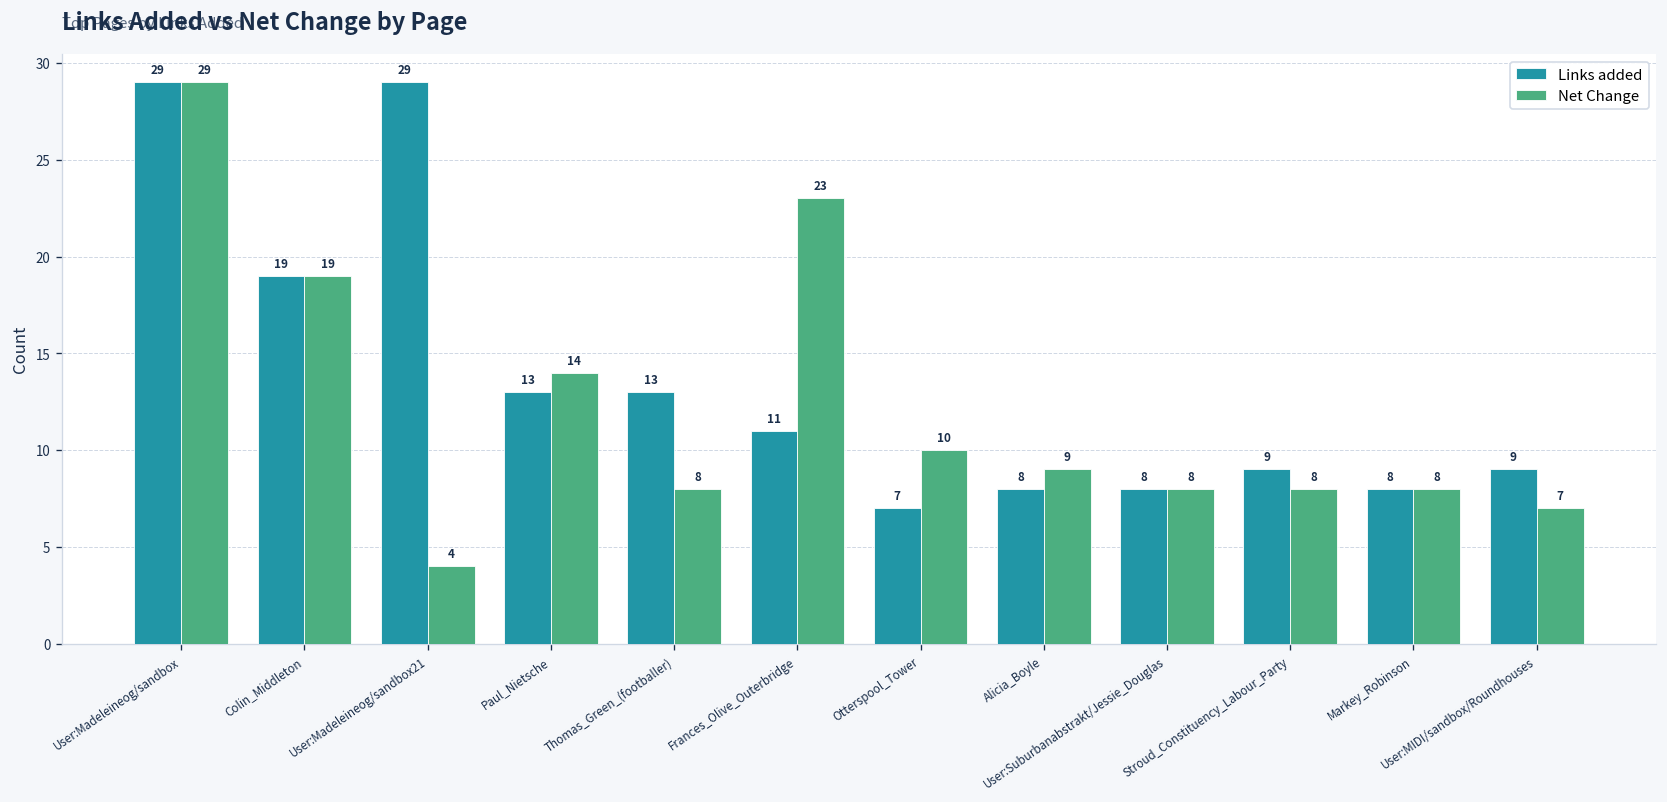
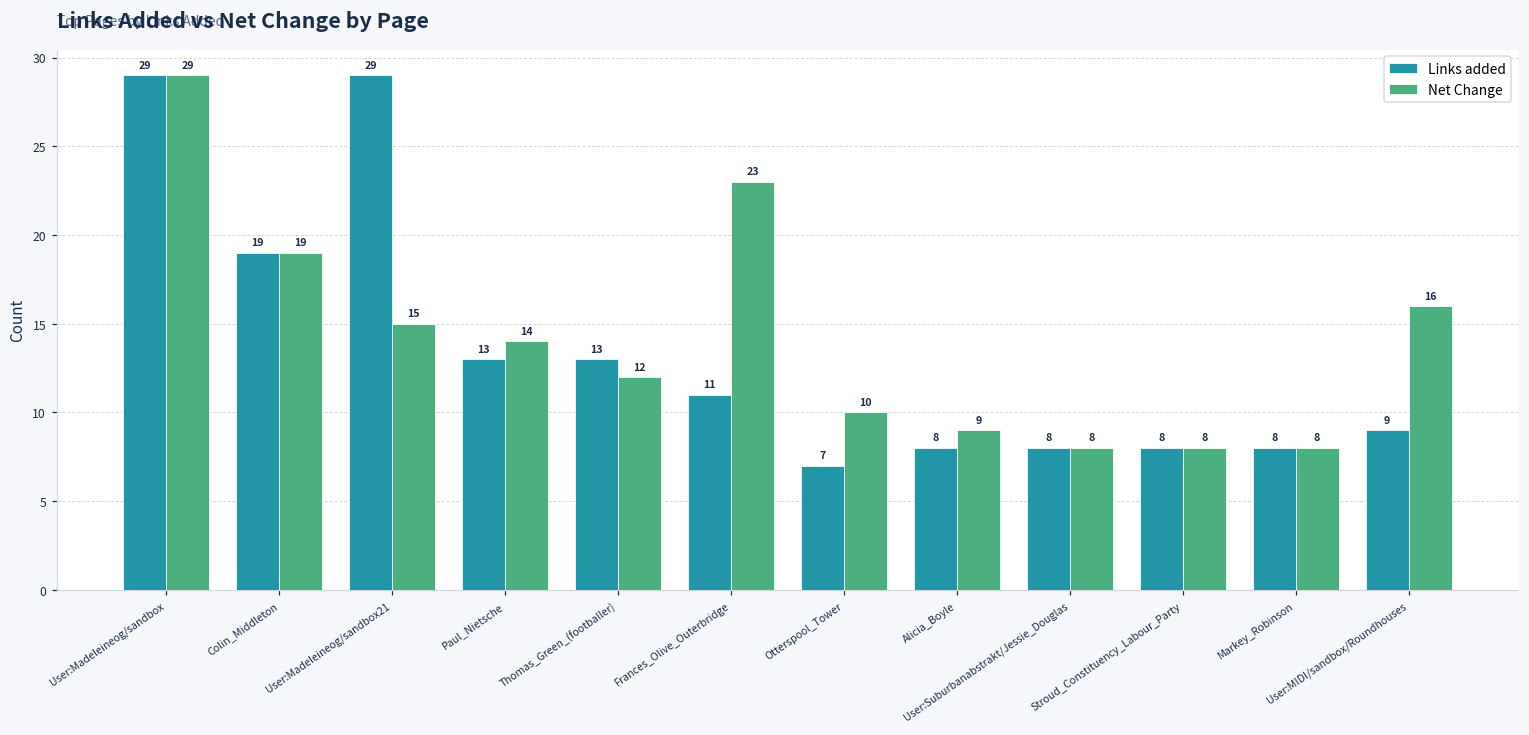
  {
    "Links added": {
      "User:Madeleineog/sandbox": 29,
      "Colin_Middleton": 19,
      "User:Madeleineog/sandbox21": 29,
      "Paul_Nietsche": 13,
      "Thomas_Green_(footballer)": 13,
      "Frances_Olive_Outerbridge": 11,
      "Otterspool_Tower": 7,
      "Alicia_Boyle": 8,
      "User:Suburbanabstrakt/Jessie_Douglas": 8,
-     "Stroud_Constituency_Labour_Party": 9,
+     "Stroud_Constituency_Labour_Party": 8,
      "Markey_Robinson": 8,
      "User:MIDI/sandbox/Roundhouses": 9
    },
    "Net Change": {
      "User:Madeleineog/sandbox": 29,
      "Colin_Middleton": 19,
-     "User:Madeleineog/sandbox21": 4,
+     "User:Madeleineog/sandbox21": 15,
      "Paul_Nietsche": 14,
-     "Thomas_Green_(footballer)": 8,
+     "Thomas_Green_(footballer)": 12,
      "Frances_Olive_Outerbridge": 23,
      "Otterspool_Tower": 10,
      "Alicia_Boyle": 9,
      "User:Suburbanabstrakt/Jessie_Douglas": 8,
      "Stroud_Constituency_Labour_Party": 8,
      "Markey_Robinson": 8,
-     "User:MIDI/sandbox/Roundhouses": 7
+     "User:MIDI/sandbox/Roundhouses": 16
    }
  }
